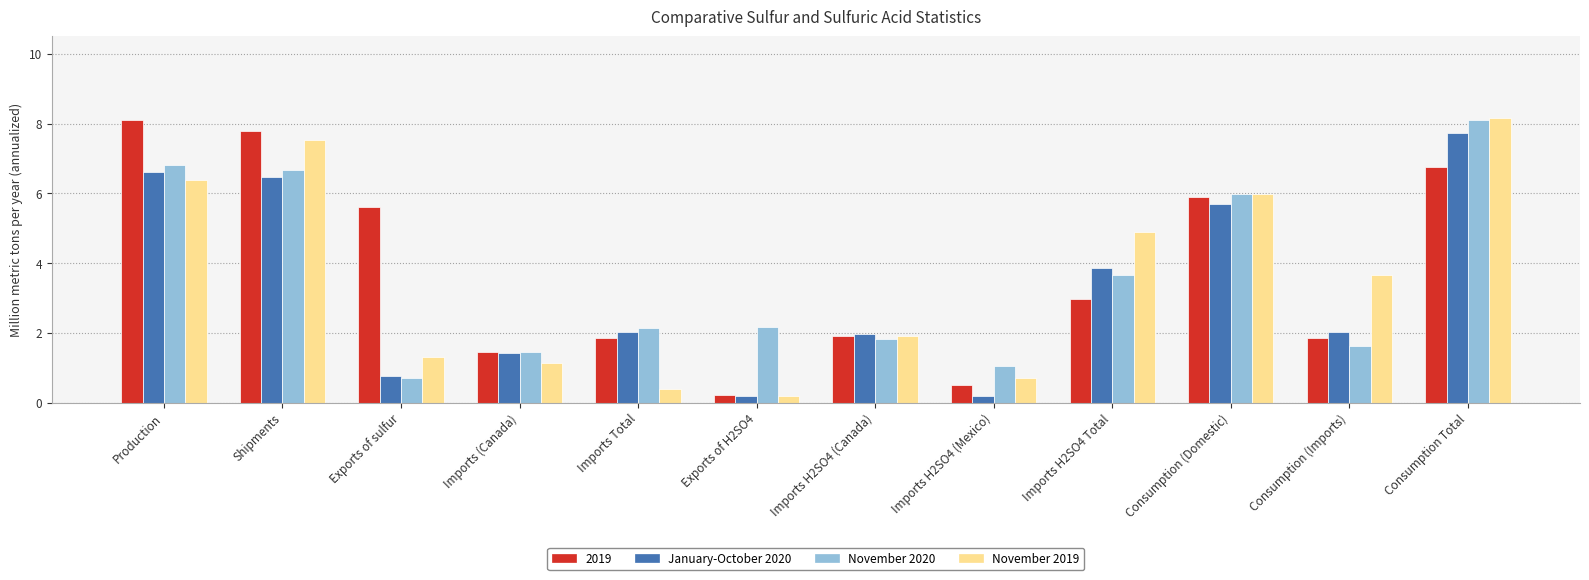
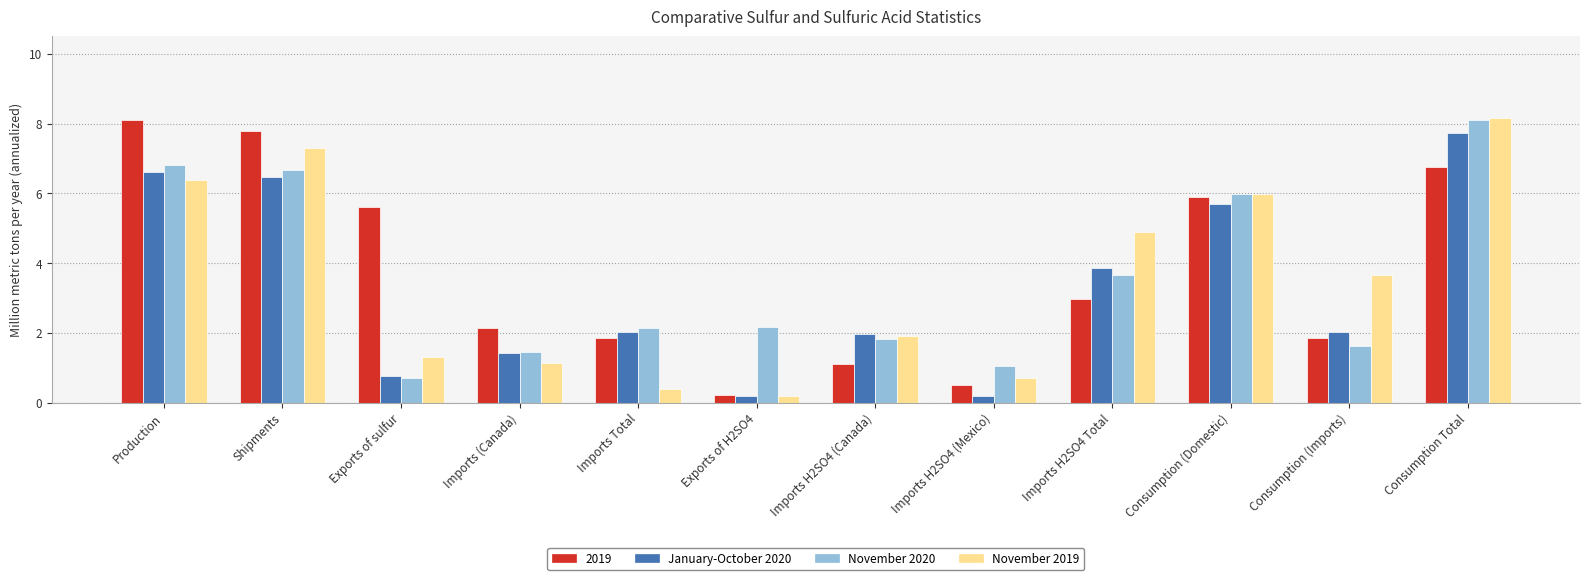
  {
    "2019": {
      "Production": 8.1,
      "Shipments": 7.8,
      "Exports of sulfur": 5.6,
-     "Imports (Canada)": 1.5,
+     "Imports (Canada)": 2.1,
      "Imports Total": 1.9,
      "Exports of H2SO4": 0.2,
-     "Imports H2SO4 (Canada)": 1.9,
+     "Imports H2SO4 (Canada)": 1.1,
      "Imports H2SO4 (Mexico)": 0.5,
      "Imports H2SO4 Total": 3.0,
      "Consumption (Domestic)": 5.9,
      "Consumption (Imports)": 1.9,
      "Consumption Total": 6.8
    },
    "January-October 2020": {
      "Production": 6.6,
      "Shipments": 6.5,
      "Exports of sulfur": 0.8,
      "Imports (Canada)": 1.4,
      "Imports Total": 2.0,
      "Exports of H2SO4": 0.2,
      "Imports H2SO4 (Canada)": 2.0,
      "Imports H2SO4 (Mexico)": 0.2,
      "Imports H2SO4 Total": 3.9,
      "Consumption (Domestic)": 5.7,
      "Consumption (Imports)": 2.0,
      "Consumption Total": 7.7
    },
    "November 2020": {
      "Production": 6.8,
      "Shipments": 6.7,
      "Exports of sulfur": 0.7,
      "Imports (Canada)": 1.5,
      "Imports Total": 2.2,
      "Exports of H2SO4": 2.2,
      "Imports H2SO4 (Canada)": 1.8,
      "Imports H2SO4 (Mexico)": 1.0,
      "Imports H2SO4 Total": 3.7,
      "Consumption (Domestic)": 6.0,
      "Consumption (Imports)": 1.6,
      "Consumption Total": 8.1
    },
    "November 2019": {
      "Production": 6.4,
-     "Shipments": 7.5,
+     "Shipments": 7.3,
      "Exports of sulfur": 1.3,
      "Imports (Canada)": 1.1,
      "Imports Total": 0.4,
      "Exports of H2SO4": 0.2,
      "Imports H2SO4 (Canada)": 1.9,
      "Imports H2SO4 (Mexico)": 0.7,
      "Imports H2SO4 Total": 4.9,
      "Consumption (Domestic)": 6.0,
      "Consumption (Imports)": 3.7,
      "Consumption Total": 8.2
    }
  }
